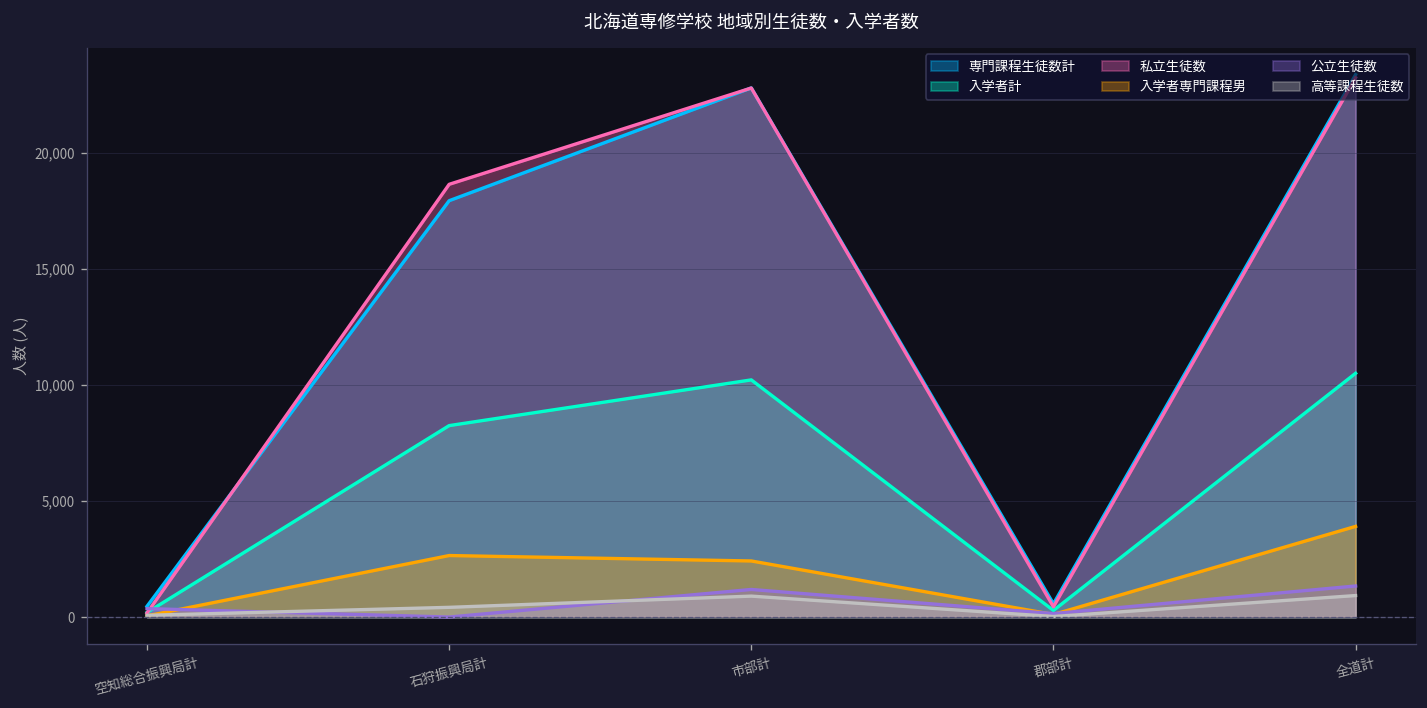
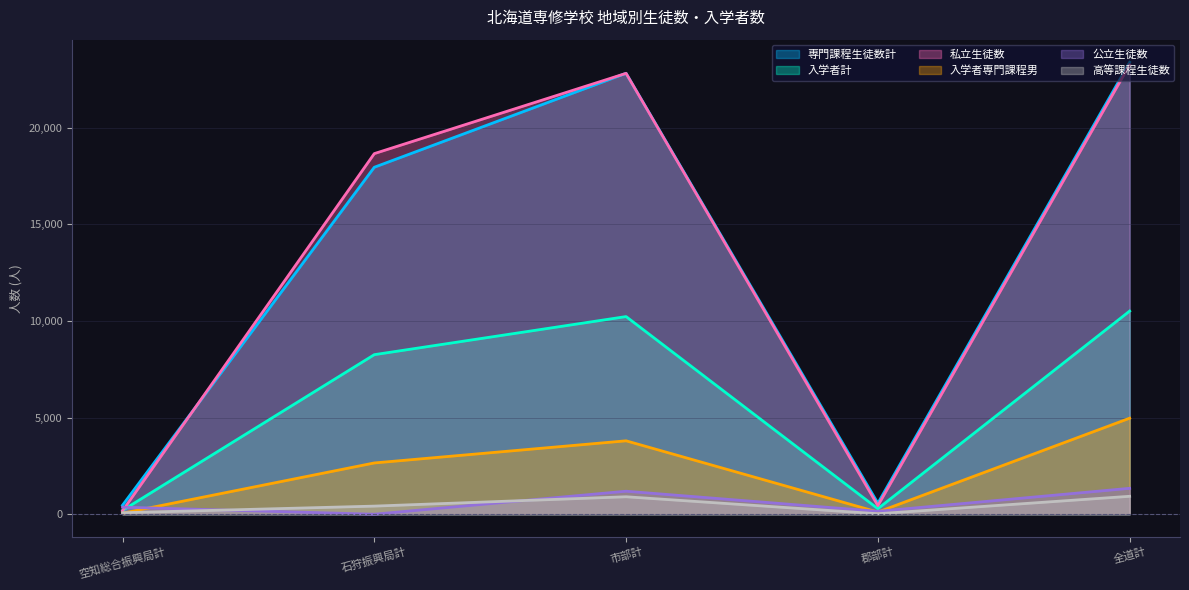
  {
    "入学者専門課程男": {
      "石狩振興局計": "2,700",
-     "市部計": "2,400",
-     "全道計": "3,900"
+     "市部計": "3,800",
+     "全道計": "5,000"
    }
  }
